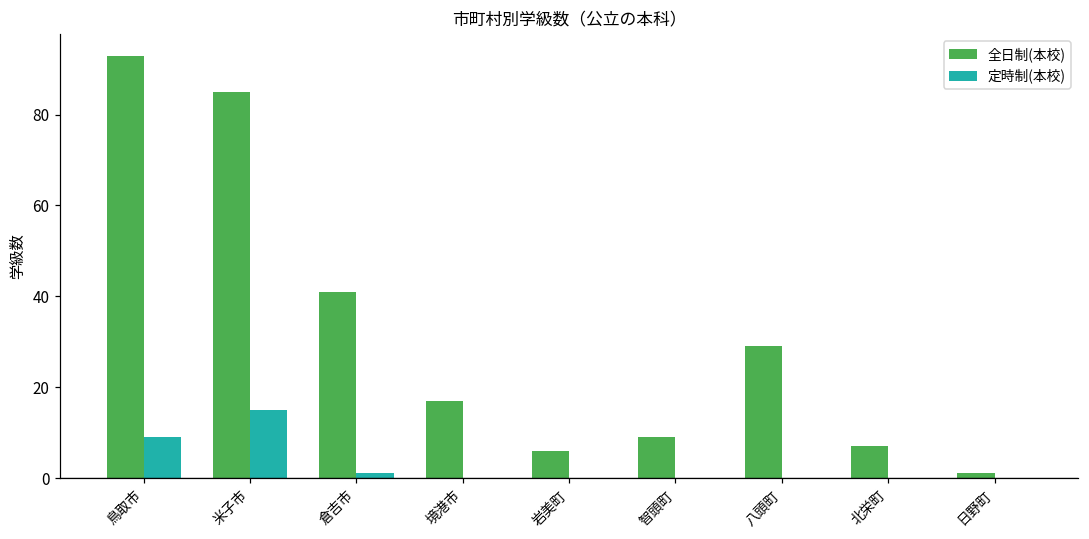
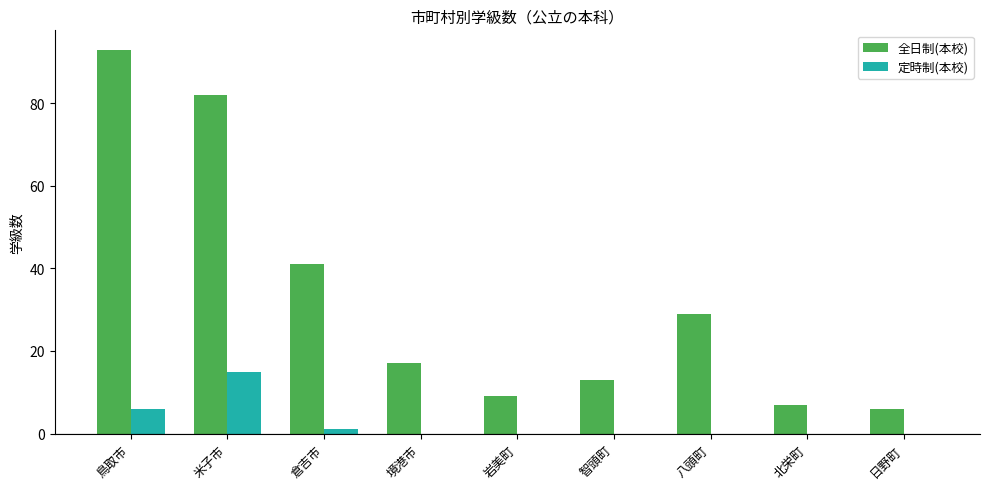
  {
    "全日制(本校)": {
      "鳥取市": 93,
-     "米子市": 85,
+     "米子市": 82,
      "倉吉市": 41,
      "境港市": 17,
-     "岩美町": 6,
-     "智頭町": 9,
+     "岩美町": 9,
+     "智頭町": 13,
      "八頭町": 29,
      "北栄町": 7,
-     "日野町": 1
+     "日野町": 6
    },
    "定時制(本校)": {
-     "鳥取市": 9,
+     "鳥取市": 6,
      "米子市": 15,
      "倉吉市": 1,
      "境港市": 0,
      "岩美町": 0,
      "智頭町": 0,
      "八頭町": 0,
      "北栄町": 0,
      "日野町": 0
    }
  }
